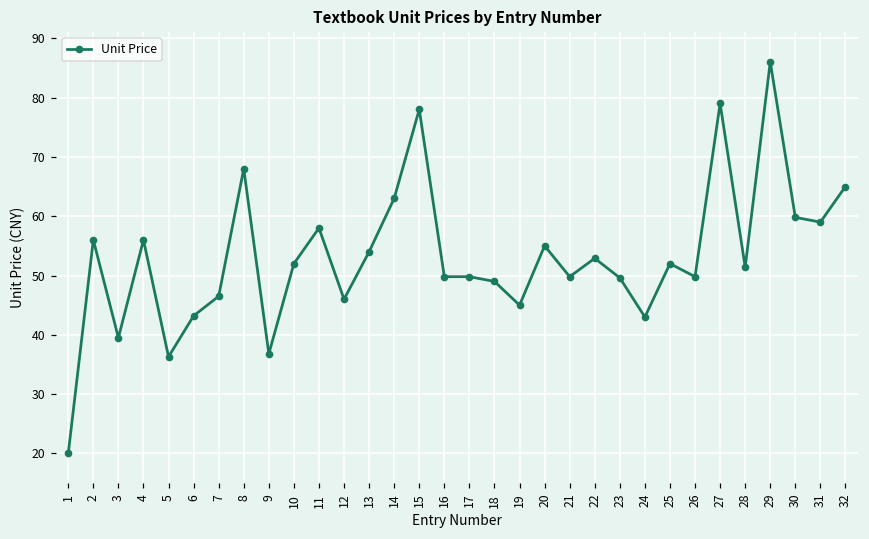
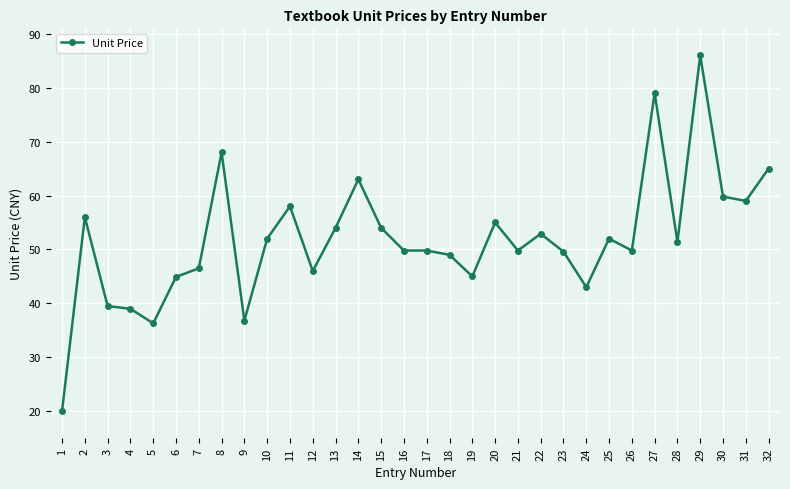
  {
    "1": 20,
    "2": 56,
    "3": 40,
-   "4": 56,
+   "4": 39,
    "5": 36,
-   "6": 43,
+   "6": 45,
    "7": 47,
    "8": 68,
    "9": 37,
    "10": 52,
    "11": 58,
    "12": 46,
    "13": 54,
    "14": 63,
-   "15": 78,
+   "15": 54,
    "16": 50,
    "17": 50,
    "18": 49,
    "19": 45,
    "20": 55,
    "21": 50,
    "22": 53,
    "23": 50,
    "24": 43,
    "25": 52,
    "26": 50,
    "27": 79,
    "28": 51,
    "29": 86,
    "30": 60,
    "31": 59,
    "32": 65
  }
